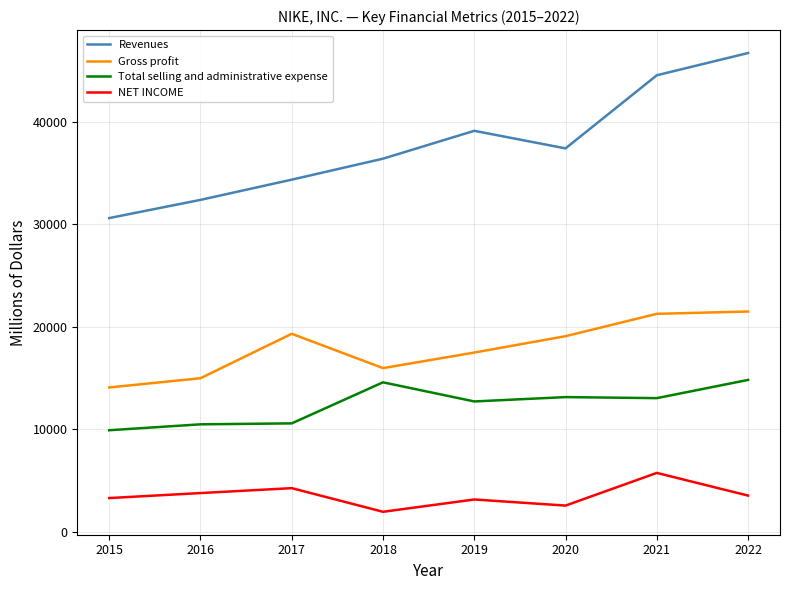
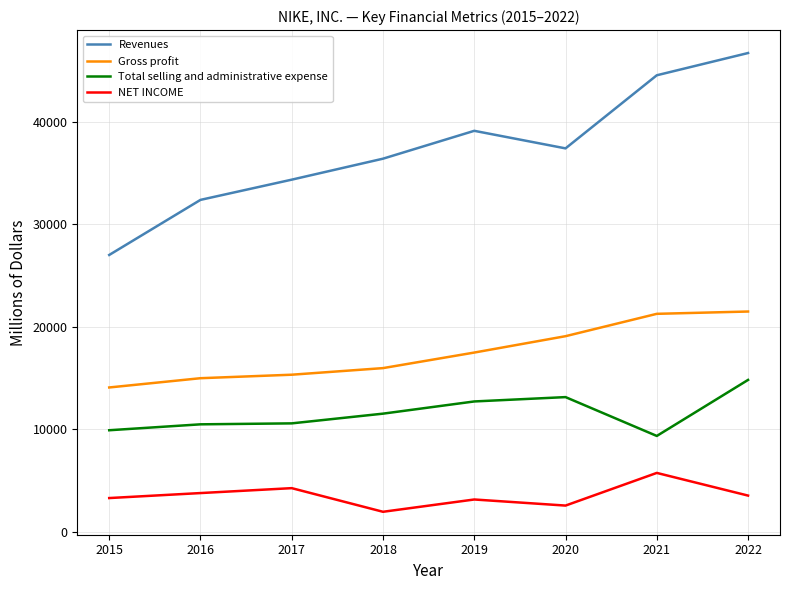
  {
    "Revenues": {
-     "2015": 30600,
+     "2015": 27000,
      "2016": 32400,
      "2017": 34400,
      "2018": 36400,
      "2019": 39100,
      "2020": 37400,
      "2021": 44500,
      "2022": 46700
    },
    "Gross profit": {
      "2015": 14100,
      "2016": 15000,
-     "2017": 19300,
+     "2017": 15300,
      "2018": 16000,
      "2019": 17500,
      "2020": 19100,
      "2021": 21300,
      "2022": 21500
    },
    "Total selling and administrative expense": {
      "2015": 9900,
      "2016": 10500,
      "2017": 10600,
-     "2018": 14600,
+     "2018": 11500,
      "2019": 12700,
      "2020": 13100,
-     "2021": 13000,
+     "2021": 9300,
      "2022": 14800
    },
    "NET INCOME": {
      "2015": 3300,
      "2016": 3800,
      "2017": 4200,
      "2018": 1900,
      "2019": 3100,
      "2020": 2500,
      "2021": 5700,
      "2022": 3500
    }
  }
